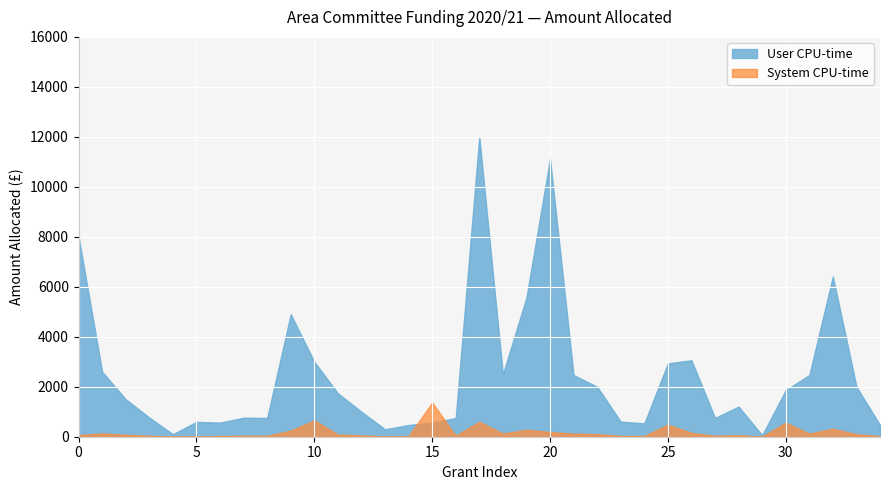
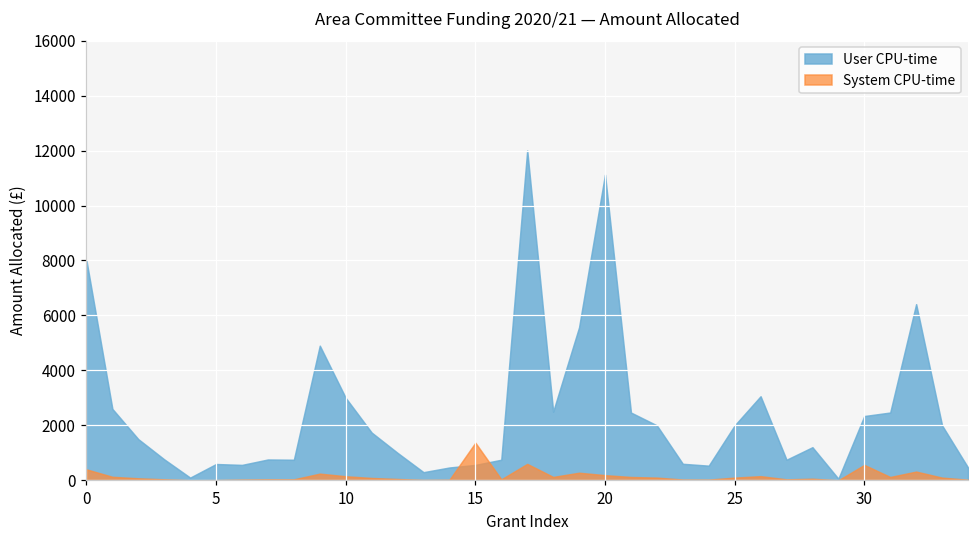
  {
    "User CPU-time": {
      "0": 8000,
      "5": 600,
      "10": 3000,
      "15": 600,
      "20": 11100,
-     "25": 2900,
-     "30": 1900
+     "25": 2000,
+     "30": 2300
    },
    "System CPU-time": {
-     "0": 100,
+     "0": 400,
      "5": 0,
-     "10": 700,
+     "10": 200,
      "15": 1400,
      "20": 200,
-     "25": 500,
+     "25": 100,
      "30": 600
    }
  }
